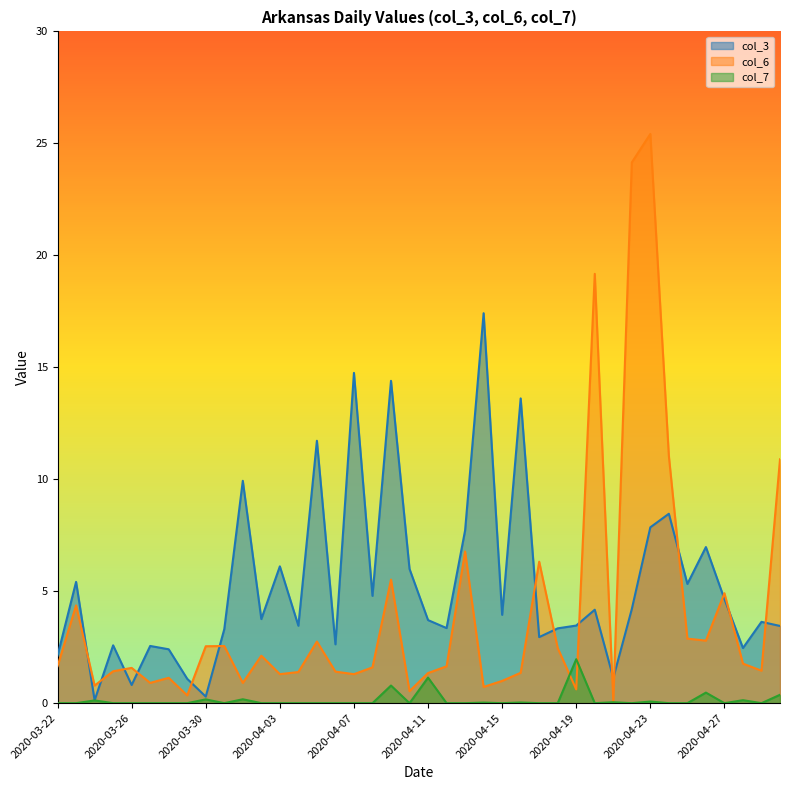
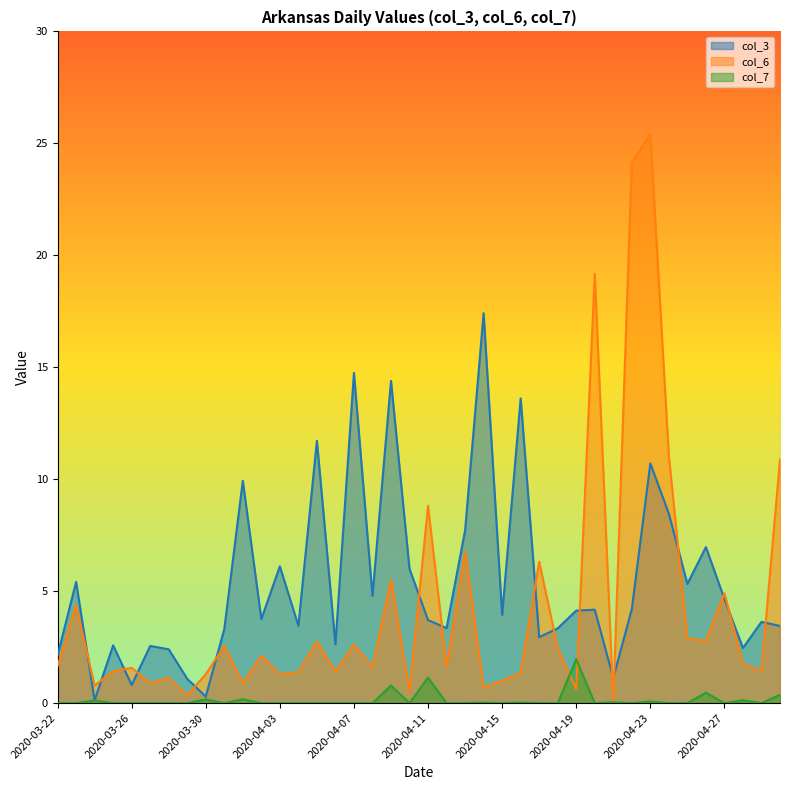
  {
    "col_3": {
      "2020-03-22": 2.1,
      "2020-03-26": 0.8,
      "2020-03-30": 0.3,
      "2020-04-03": 6.1,
      "2020-04-07": 14.8,
      "2020-04-11": 3.7,
      "2020-04-15": 3.9,
-     "2020-04-19": 3.5,
-     "2020-04-23": 7.9,
+     "2020-04-19": 4.1,
+     "2020-04-23": 10.7,
      "2020-04-27": 4.6
    },
    "col_6": {
      "2020-03-22": 1.7,
      "2020-03-26": 1.6,
-     "2020-03-30": 2.5,
+     "2020-03-30": 1.3,
      "2020-04-03": 1.3,
-     "2020-04-07": 1.3,
-     "2020-04-11": 1.3,
+     "2020-04-07": 2.6,
+     "2020-04-11": 8.8,
      "2020-04-15": 1.0,
      "2020-04-19": 0.6,
      "2020-04-23": 25.4,
      "2020-04-27": 4.9
    },
    "col_7": {
      "2020-03-22": 0.0,
      "2020-03-26": 0.0,
      "2020-03-30": 0.2,
      "2020-04-03": 0.0,
      "2020-04-07": 0.0,
      "2020-04-11": 1.1,
      "2020-04-15": 0.0,
      "2020-04-19": 2.0,
      "2020-04-23": 0.1,
      "2020-04-27": 0.0
    }
  }
